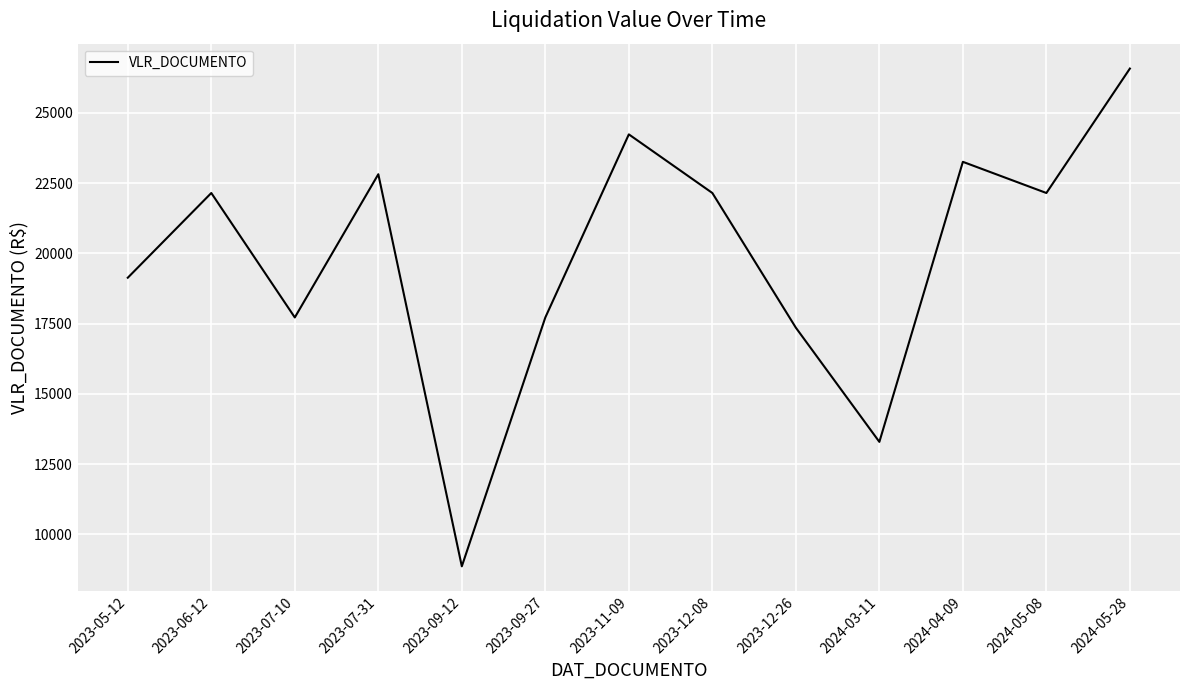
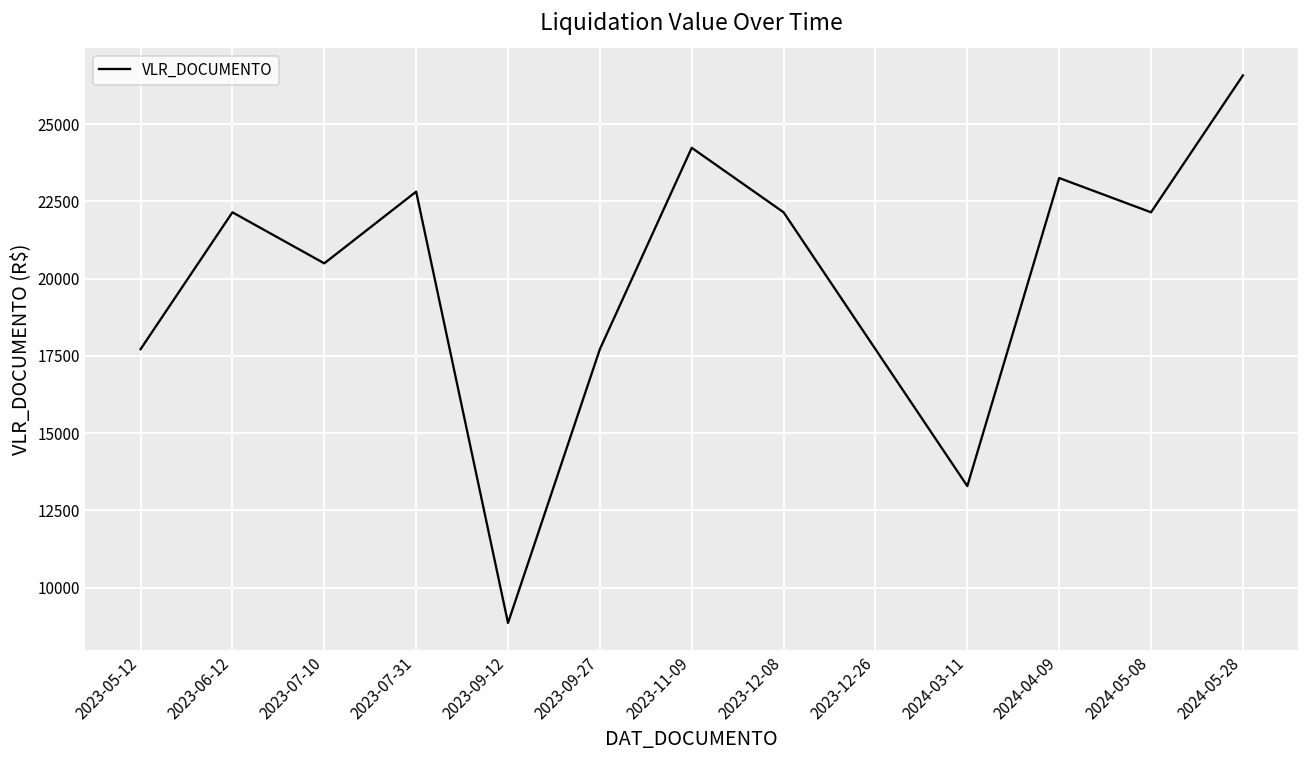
  {
-   "2023-05-12": 19100,
+   "2023-05-12": 17700,
    "2023-06-12": 22200,
-   "2023-07-10": 17700,
+   "2023-07-10": 20500,
    "2023-07-31": 22800,
    "2023-09-12": 8900,
    "2023-09-27": 17700,
    "2023-11-09": 24200,
    "2023-12-08": 22200,
-   "2023-12-26": 17400,
+   "2023-12-26": 17700,
    "2024-03-11": 13300,
    "2024-04-09": 23300,
    "2024-05-08": 22200,
    "2024-05-28": 26600
  }
